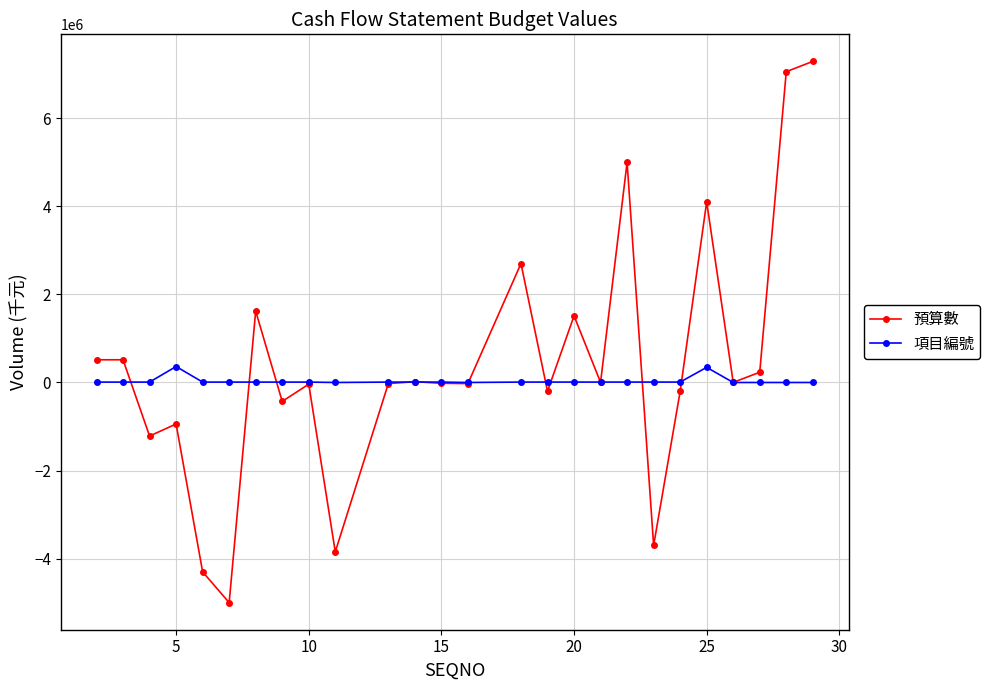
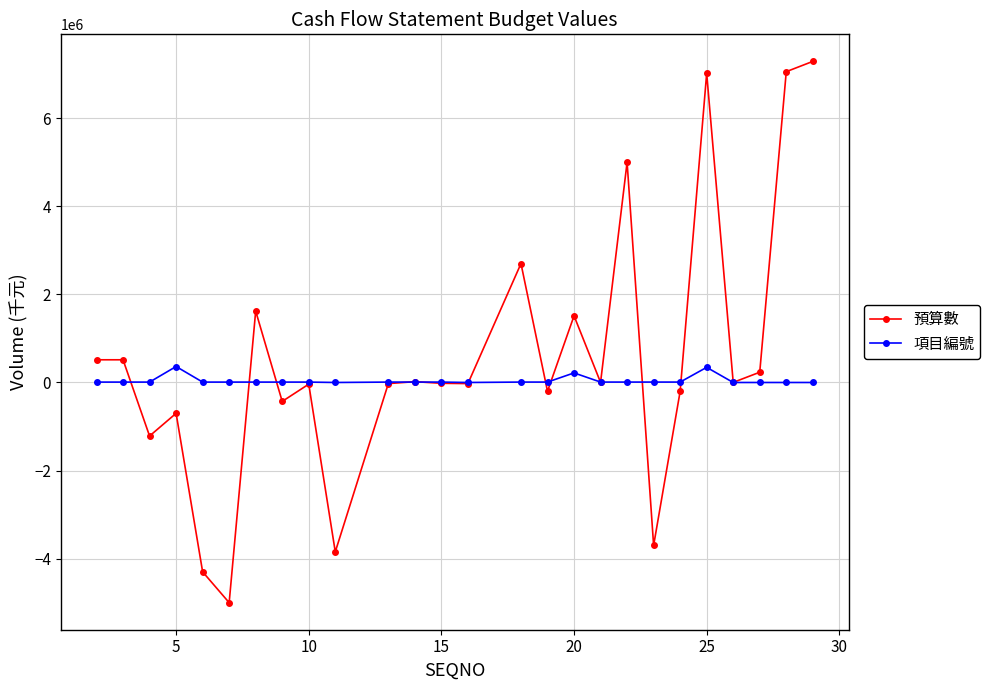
  {
    "預算數": {
-     "5": -900000,
+     "5": -700000,
      "20": 1500000,
-     "25": 4100000
+     "25": 7000000
    },
    "項目編號": {
      "5": 400000,
-     "20": 0,
+     "20": 200000,
      "25": 300000
    }
  }
